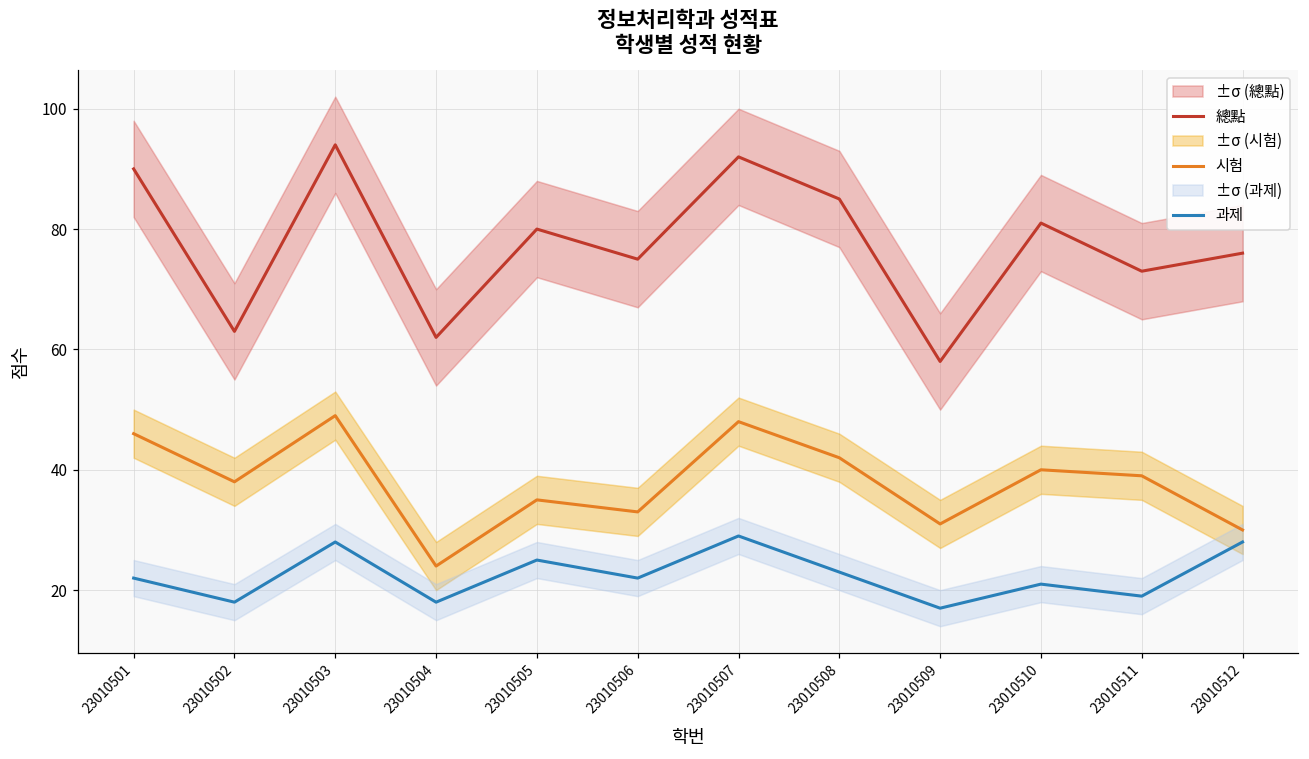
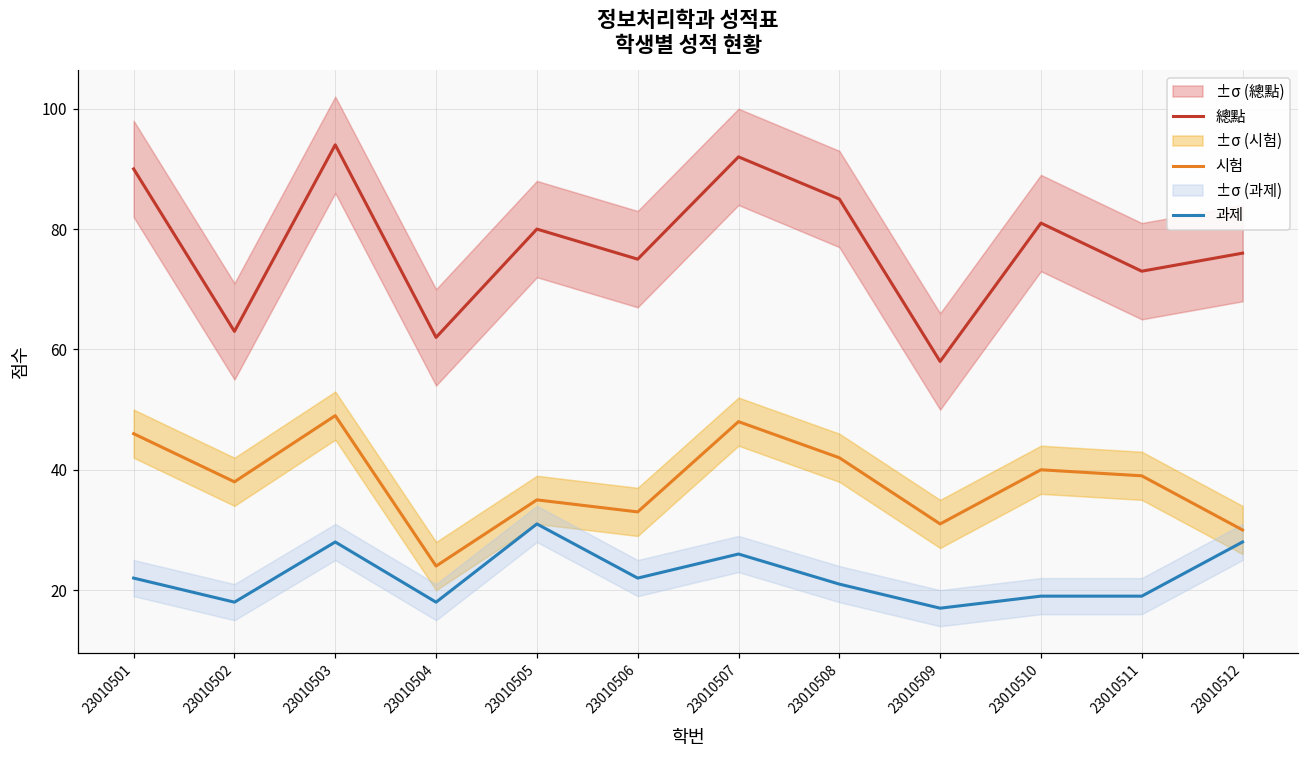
  {
    "과제": {
      "23010501": 22,
      "23010502": 18,
      "23010503": 28,
      "23010504": 18,
-     "23010505": 25,
+     "23010505": 31,
      "23010506": 22,
-     "23010507": 29,
-     "23010508": 23,
+     "23010507": 26,
+     "23010508": 21,
      "23010509": 17,
-     "23010510": 21,
+     "23010510": 19,
      "23010511": 19,
      "23010512": 28
    }
  }
